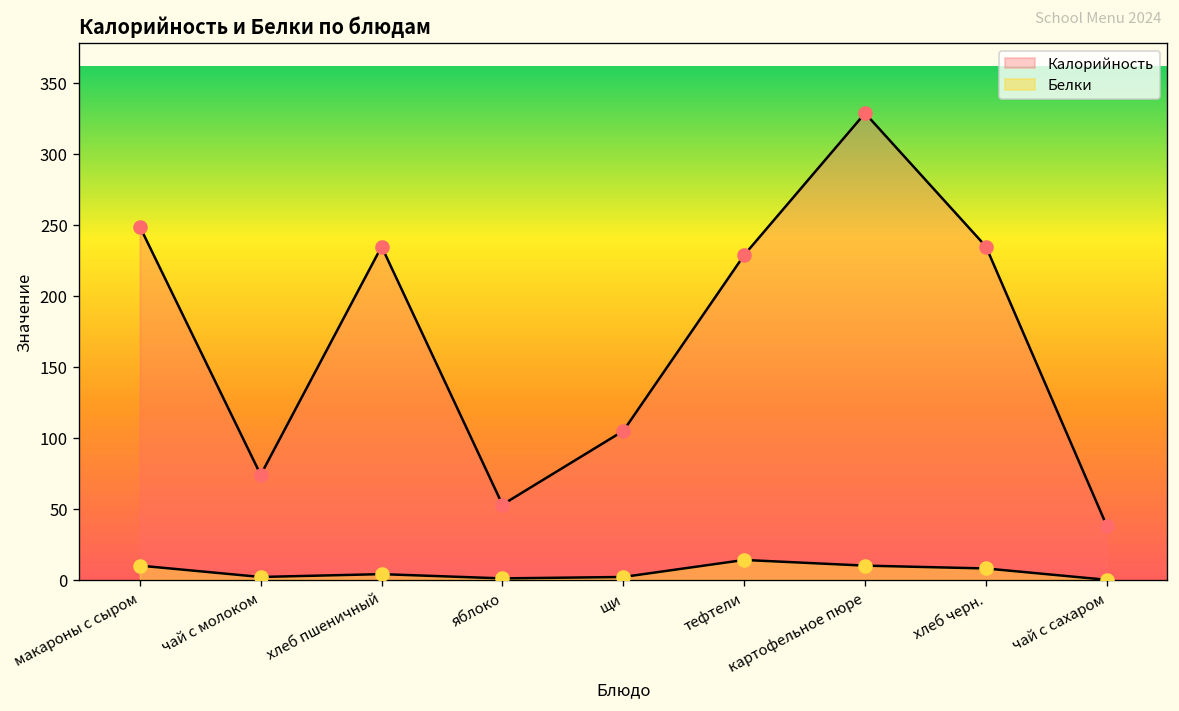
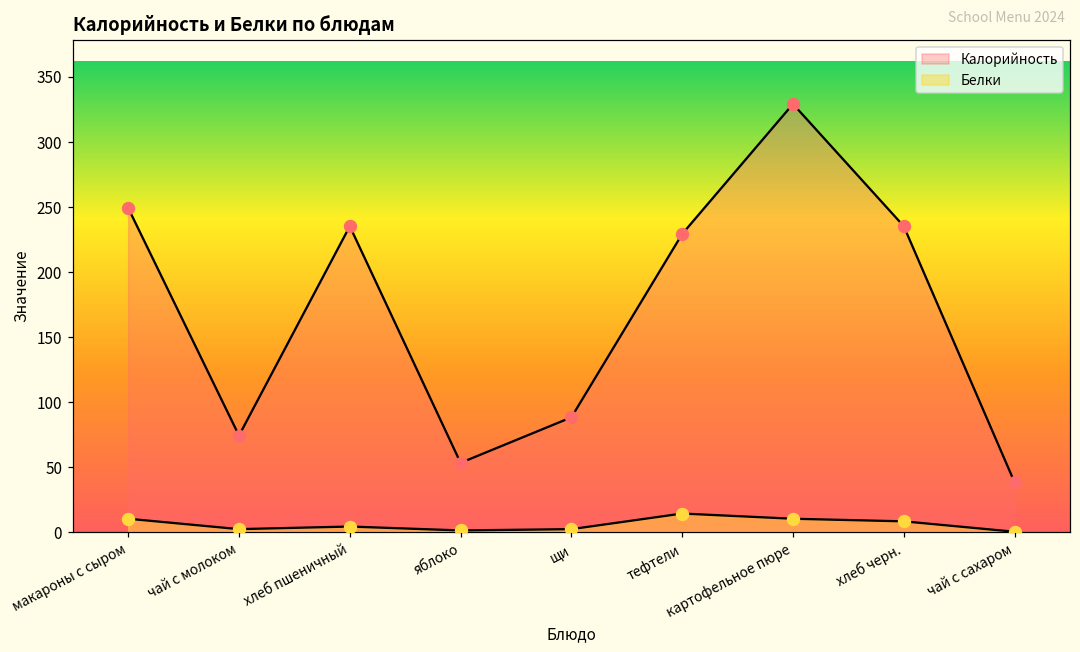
  {
    "Калорийность": {
      "макароны с сыром": 249,
      "чай с молоком": 74,
      "хлеб пшеничный": 235,
      "яблоко": 53,
-     "щи": 105,
+     "щи": 88,
      "тефтели": 229,
      "картофельное пюре": 329,
      "хлеб черн.": 235,
      "чай с сахаром": 38
    },
    "Белки": {
      "макароны с сыром": 10,
      "чай с молоком": 2,
      "хлеб пшеничный": 4,
      "яблоко": 1,
      "щи": 2,
      "тефтели": 14,
      "картофельное пюре": 10,
      "хлеб черн.": 8,
      "чай с сахаром": 0
    }
  }
